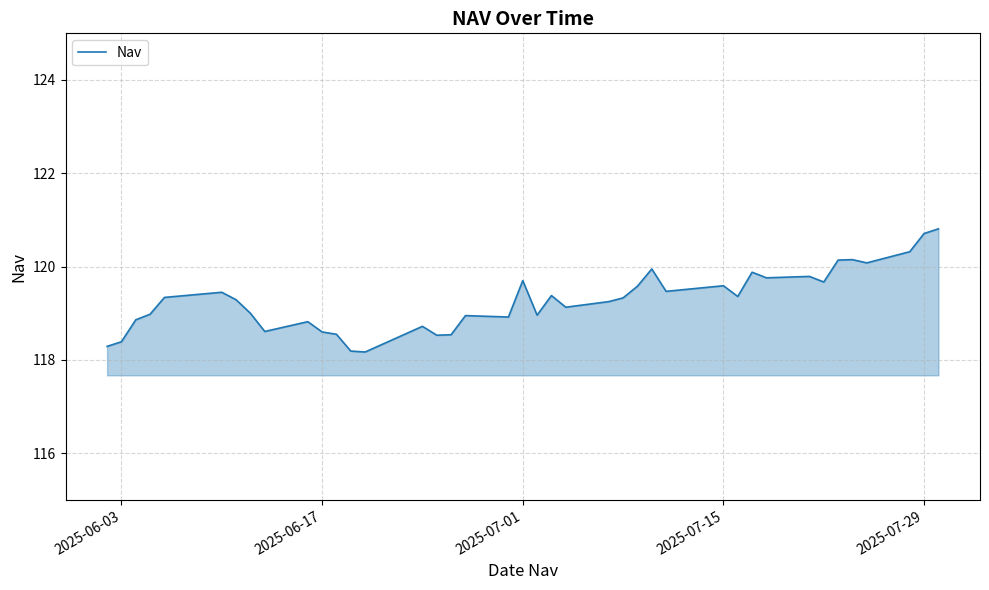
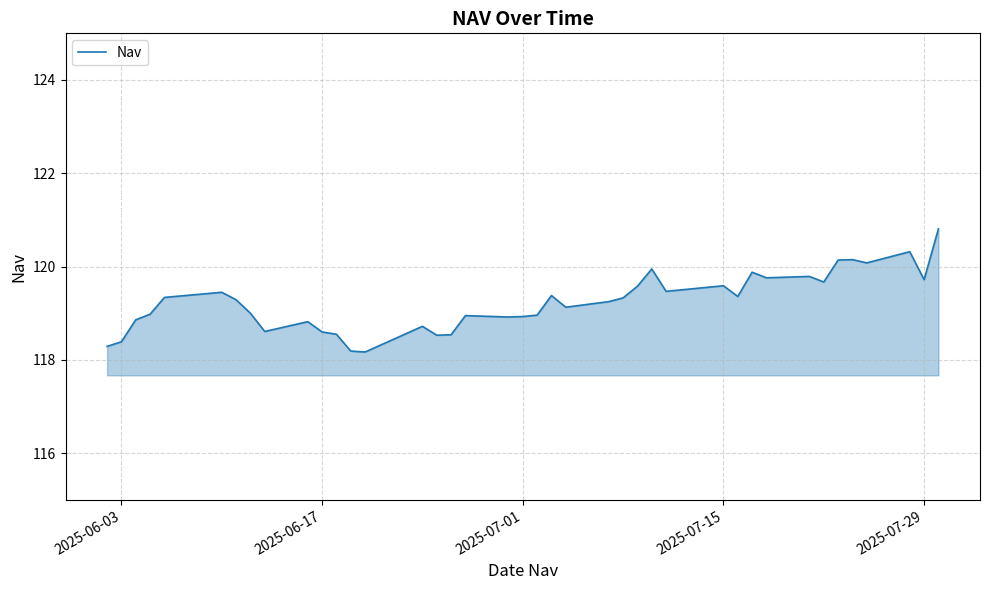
  {
    "2025-06-03": 118.4,
    "2025-06-17": 118.6,
-   "2025-07-01": 119.7,
+   "2025-07-01": 118.9,
    "2025-07-15": 119.6,
-   "2025-07-29": 120.7
+   "2025-07-29": 119.7
  }
